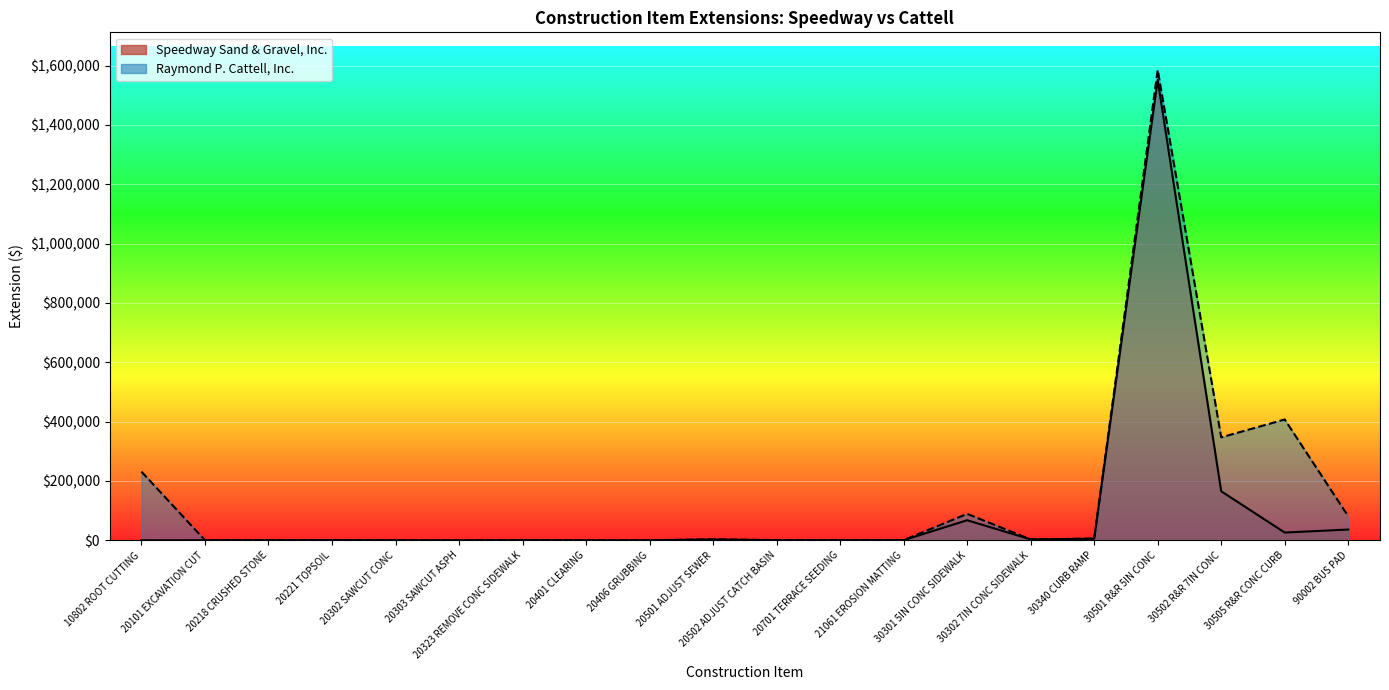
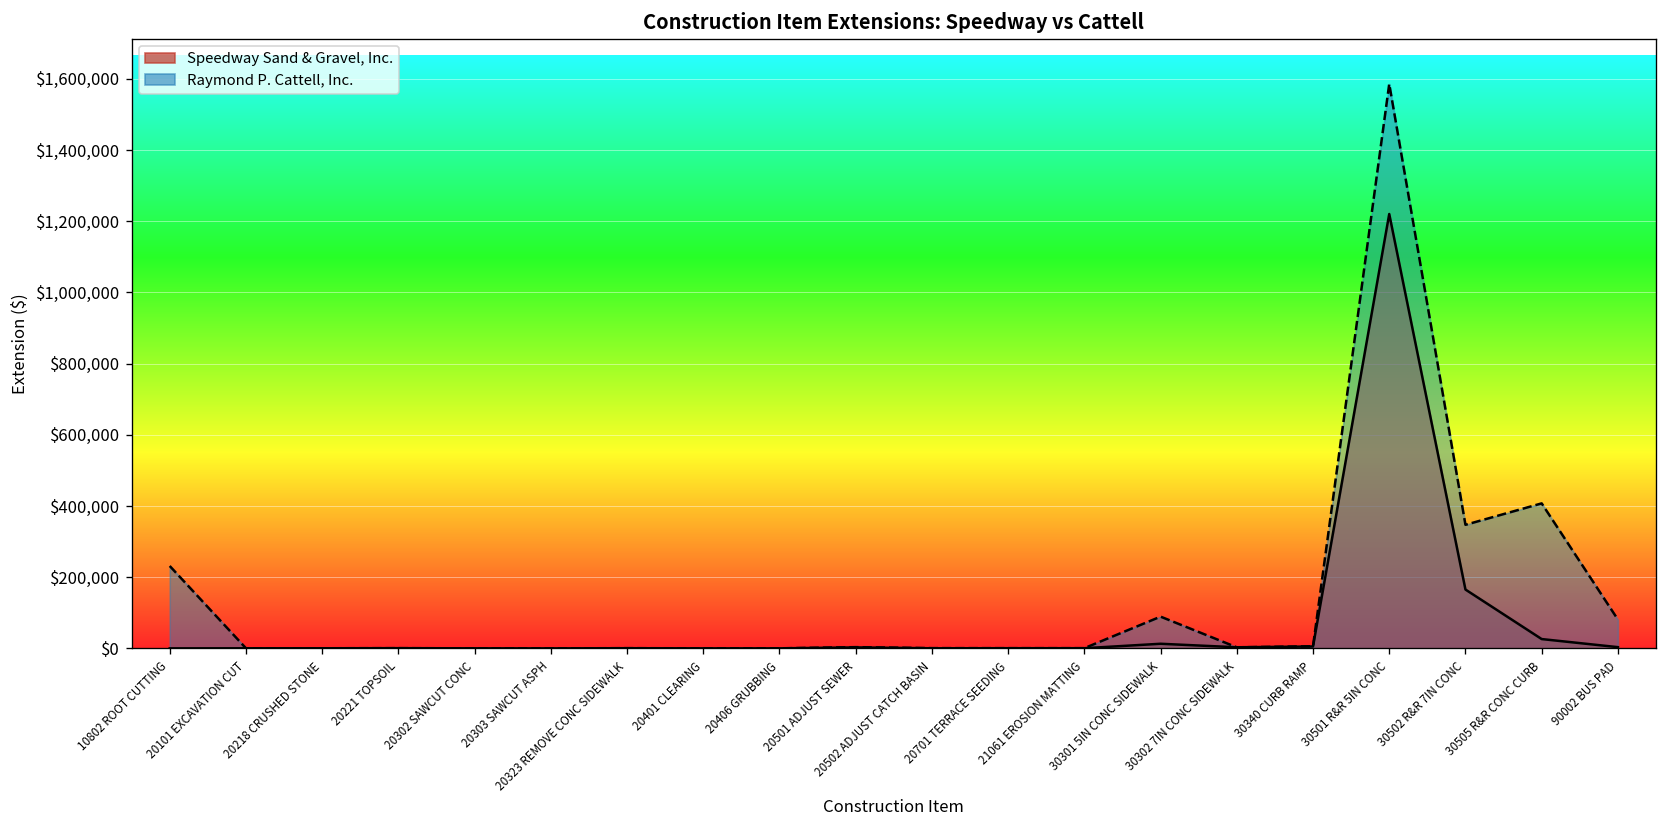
  {
    "Speedway Sand & Gravel, Inc.": {
      "10802 ROOT CUTTING": "$0",
-     "30301 5IN CONC SIDEWALK": "$70,000",
-     "30501 R&R 5IN CONC": "$1,550,000",
+     "30301 5IN CONC SIDEWALK": "$10,000",
+     "30501 R&R 5IN CONC": "$1,220,000",
      "30502 R&R 7IN CONC": "$170,000",
      "30505 R&R CONC CURB": "$30,000",
-     "90002 BUS PAD": "$40,000"
+     "90002 BUS PAD": "$0"
    },
    "Raymond P. Cattell, Inc.": {
      "10802 ROOT CUTTING": "$230,000",
      "30301 5IN CONC SIDEWALK": "$90,000",
      "30501 R&R 5IN CONC": "$1,590,000",
      "30502 R&R 7IN CONC": "$350,000",
      "30505 R&R CONC CURB": "$410,000",
      "90002 BUS PAD": "$80,000"
    }
  }
